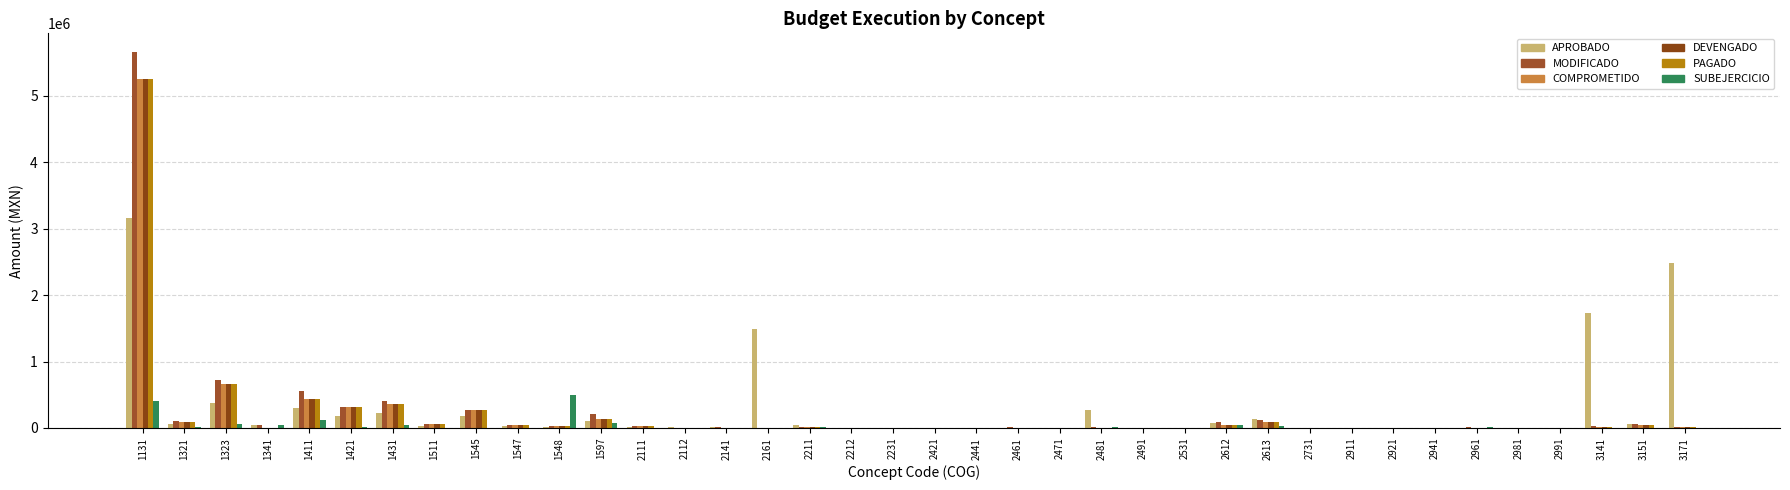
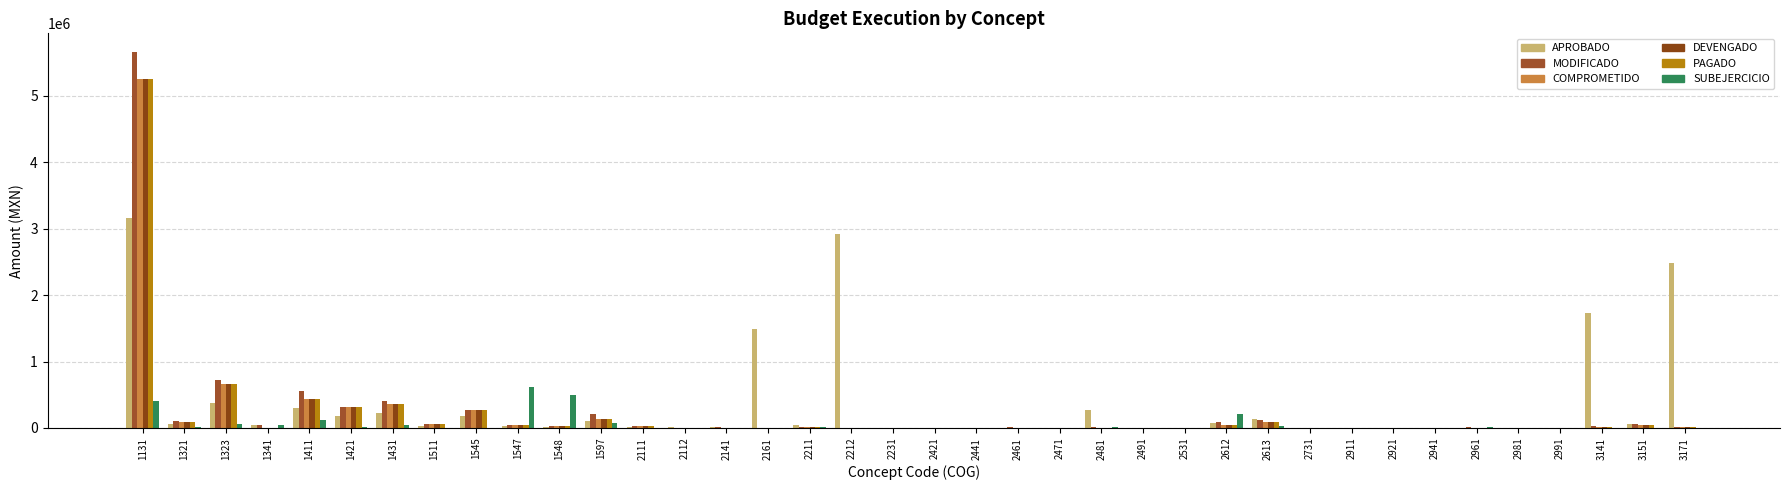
  {
    "APROBADO": {
      "1131": 3200000,
      "1321": 100000,
      "1323": 400000,
      "1341": 0,
      "1411": 300000,
      "1421": 200000,
      "1431": 200000,
      "1545": 200000,
      "1597": 100000,
      "2161": 1500000,
      "2211": 0,
-     "2212": 0,
+     "2212": 2900000,
      "2481": 300000,
      "2612": 100000,
      "2613": 100000,
      "2961": 0,
      "2991": 0,
      "3141": 1700000,
      "3151": 100000,
      "3171": 2500000
    },
    "SUBEJERCICIO": {
      "1131": 400000,
      "1323": 100000,
      "1341": 0,
      "1411": 100000,
      "1431": 0,
      "1545": 0,
-     "1547": 0,
+     "1547": 600000,
      "1548": 500000,
      "1597": 100000,
      "2161": 0,
      "2212": 0,
      "2231": 0,
      "2421": 0,
      "2441": 0,
      "2531": 0,
-     "2612": 0,
+     "2612": 200000,
      "2731": 0,
      "2921": 0,
      "2981": 0
    }
  }
